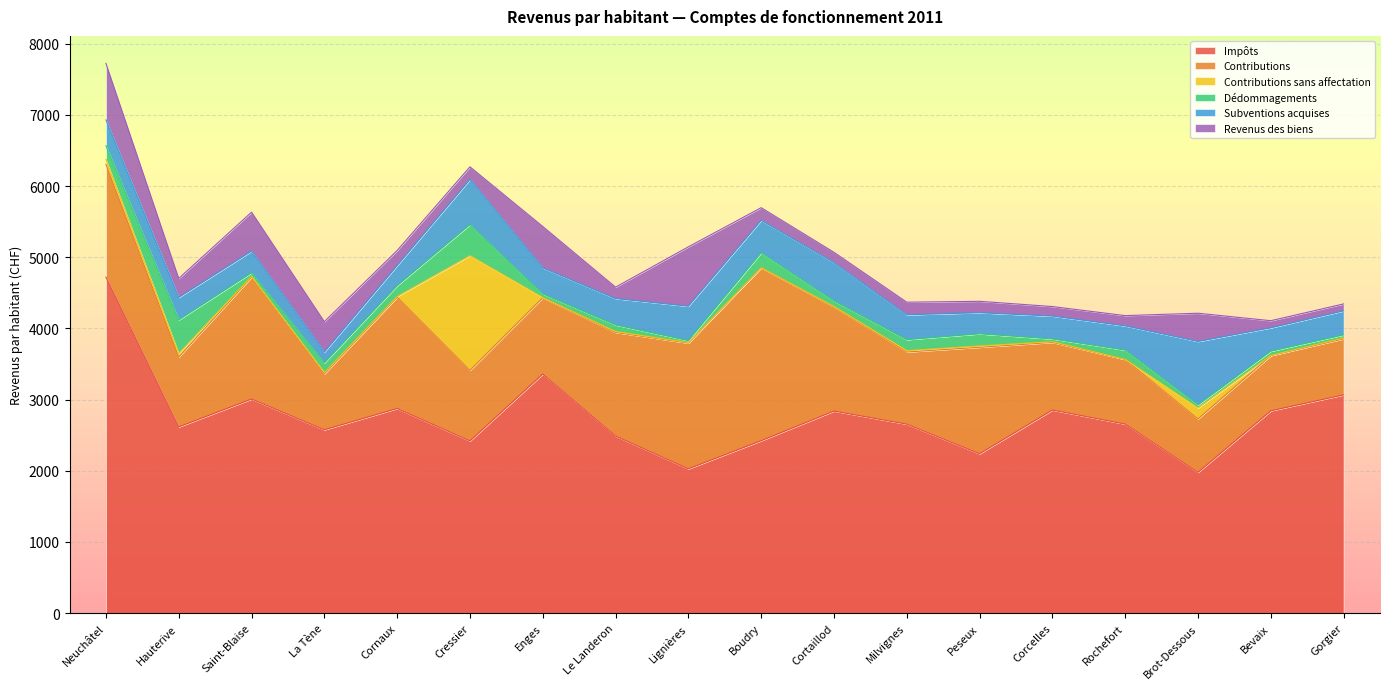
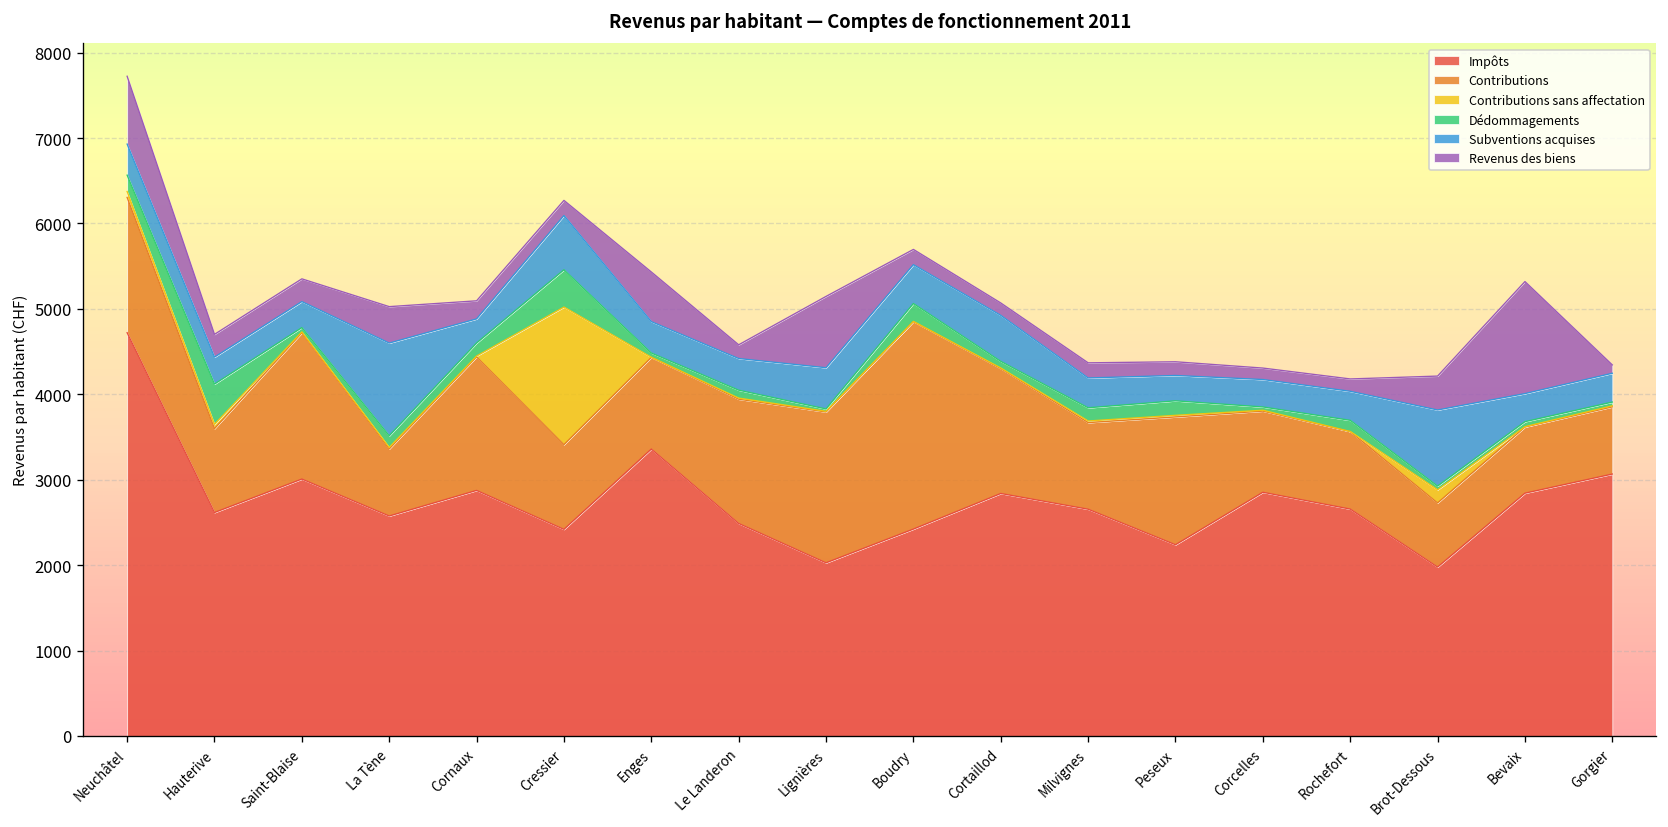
  {
    "Contributions sans affectation": {
      "Neuchâtel": 100,
      "Hauterive": 100,
      "Cressier": 1600,
      "Brot-Dessous": 200
    },
    "Dédommagements": {
      "Neuchâtel": 200,
      "Hauterive": 500,
      "Saint-Blaise": 0,
      "La Tène": 100,
      "Cornaux": 200,
      "Cressier": 400,
      "Enges": 0,
      "Le Landeron": 100,
      "Boudry": 200,
      "Cortaillod": 100,
      "Milvignes": 200,
      "Peseux": 200,
      "Corcelles": 0,
      "Rochefort": 100,
      "Brot-Dessous": 0,
      "Bevaix": 100,
      "Gorgier": 0
    },
    "Subventions acquises": {
      "Neuchâtel": 400,
      "Hauterive": 300,
      "Saint-Blaise": 300,
-     "La Tène": 200,
+     "La Tène": 1100,
      "Cornaux": 300,
      "Cressier": 600,
      "Enges": 400,
      "Le Landeron": 400,
      "Lignières": 500,
      "Boudry": 500,
      "Cortaillod": 500,
      "Milvignes": 300,
      "Peseux": 300,
      "Corcelles": 300,
      "Rochefort": 300,
      "Brot-Dessous": 900,
      "Bevaix": 300,
      "Gorgier": 300
    },
    "Revenus des biens": {
      "Neuchâtel": 800,
      "Hauterive": 300,
-     "Saint-Blaise": 500,
+     "Saint-Blaise": 300,
      "La Tène": 400,
      "Cornaux": 200,
      "Cressier": 200,
      "Enges": 600,
      "Le Landeron": 200,
      "Lignières": 800,
      "Boudry": 200,
      "Cortaillod": 100,
      "Milvignes": 200,
      "Peseux": 200,
      "Corcelles": 100,
      "Rochefort": 100,
      "Brot-Dessous": 400,
-     "Bevaix": 100,
+     "Bevaix": 1300,
      "Gorgier": 100
    }
  }
